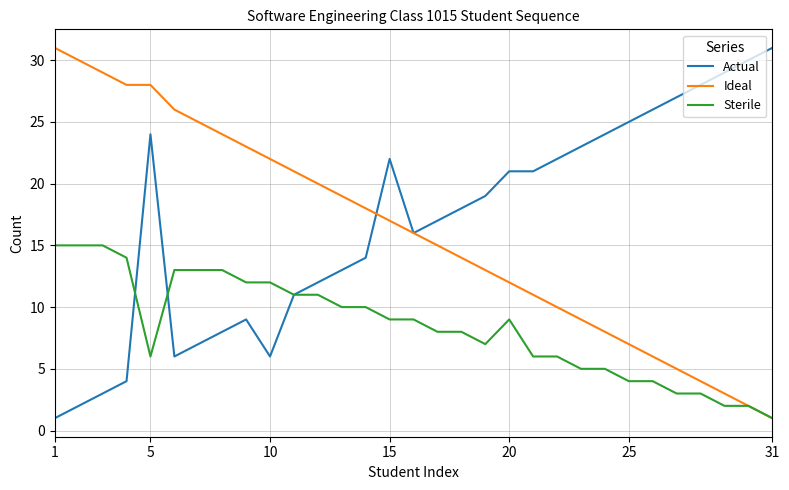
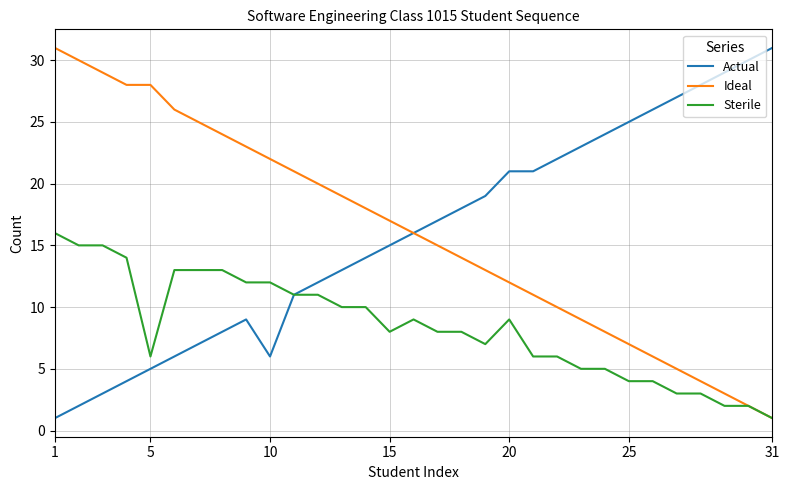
  {
    "Actual": {
      "1": 1,
-     "5": 24,
+     "5": 5,
      "10": 6,
-     "15": 22,
+     "15": 15,
      "20": 21,
      "25": 25,
      "31": 31
    },
    "Ideal": {
      "1": 31,
      "5": 28,
      "10": 22,
      "15": 17,
      "20": 12,
      "25": 7
    },
    "Sterile": {
-     "1": 15,
+     "1": 16,
      "5": 6,
      "10": 12,
-     "15": 9,
+     "15": 8,
      "20": 9,
      "25": 4
    }
  }
